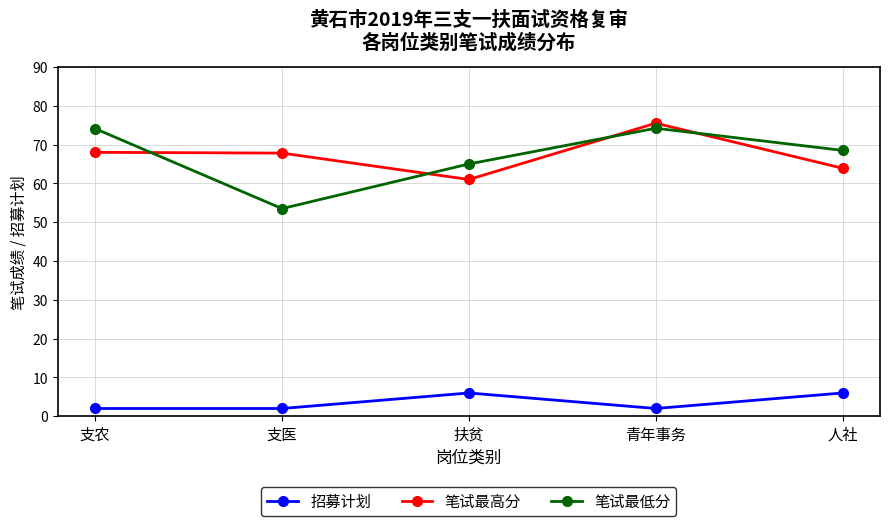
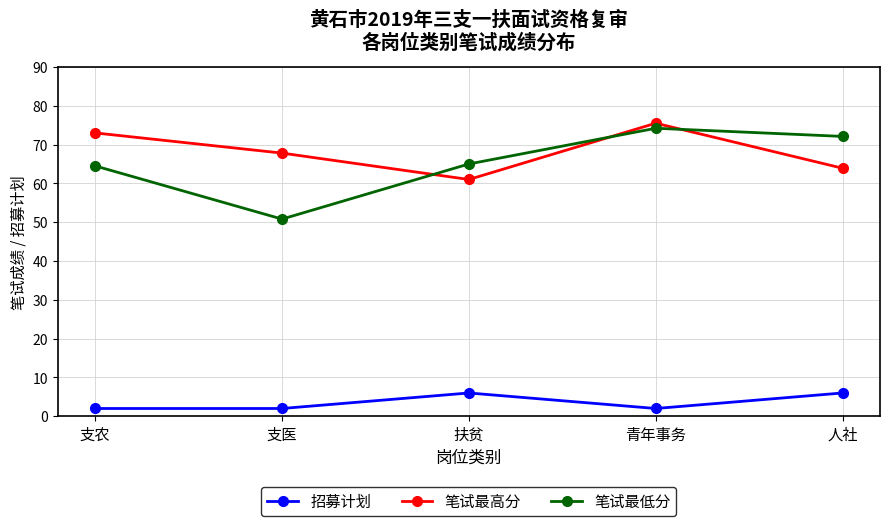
  {
    "招募计划": {
      "支农": 2,
      "支医": 2,
      "扶贫": 6,
      "青年事务": 2,
      "人社": 6
    },
    "笔试最高分": {
-     "支农": 68,
+     "支农": 73,
      "支医": 68,
      "扶贫": 61,
      "青年事务": 76,
      "人社": 64
    },
    "笔试最低分": {
-     "支农": 74,
-     "支医": 54,
+     "支农": 65,
+     "支医": 51,
      "扶贫": 65,
      "青年事务": 74,
-     "人社": 69
+     "人社": 72
    }
  }
